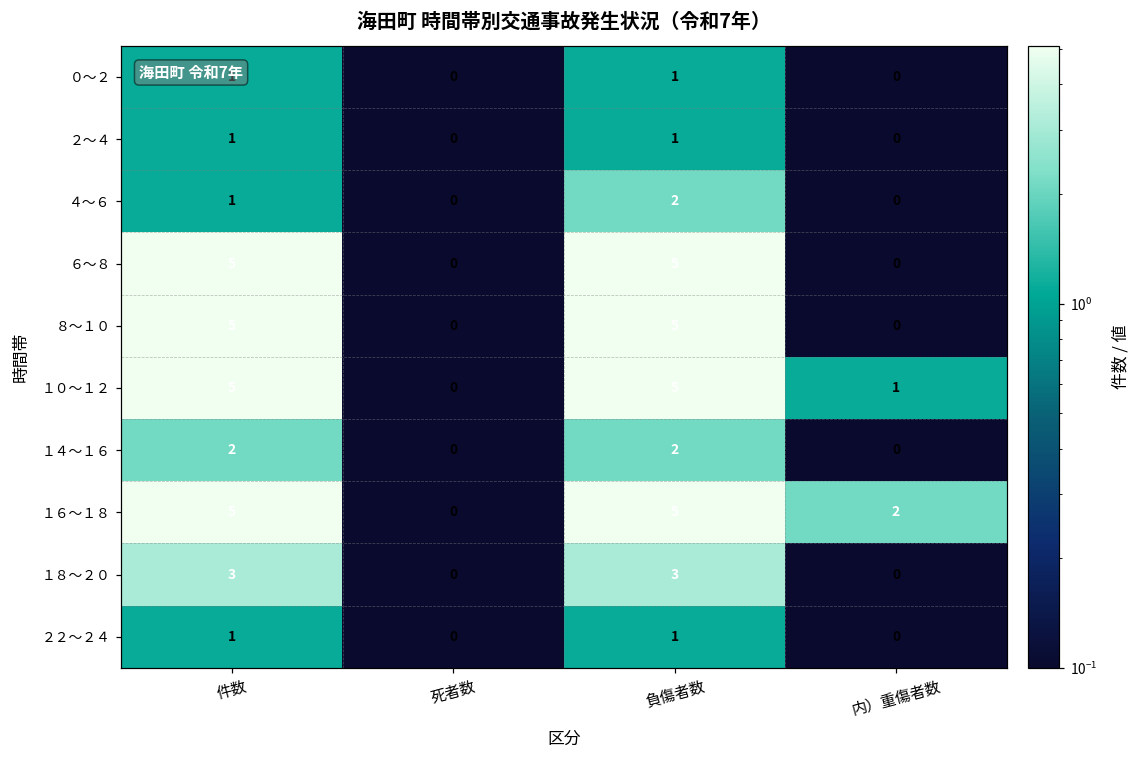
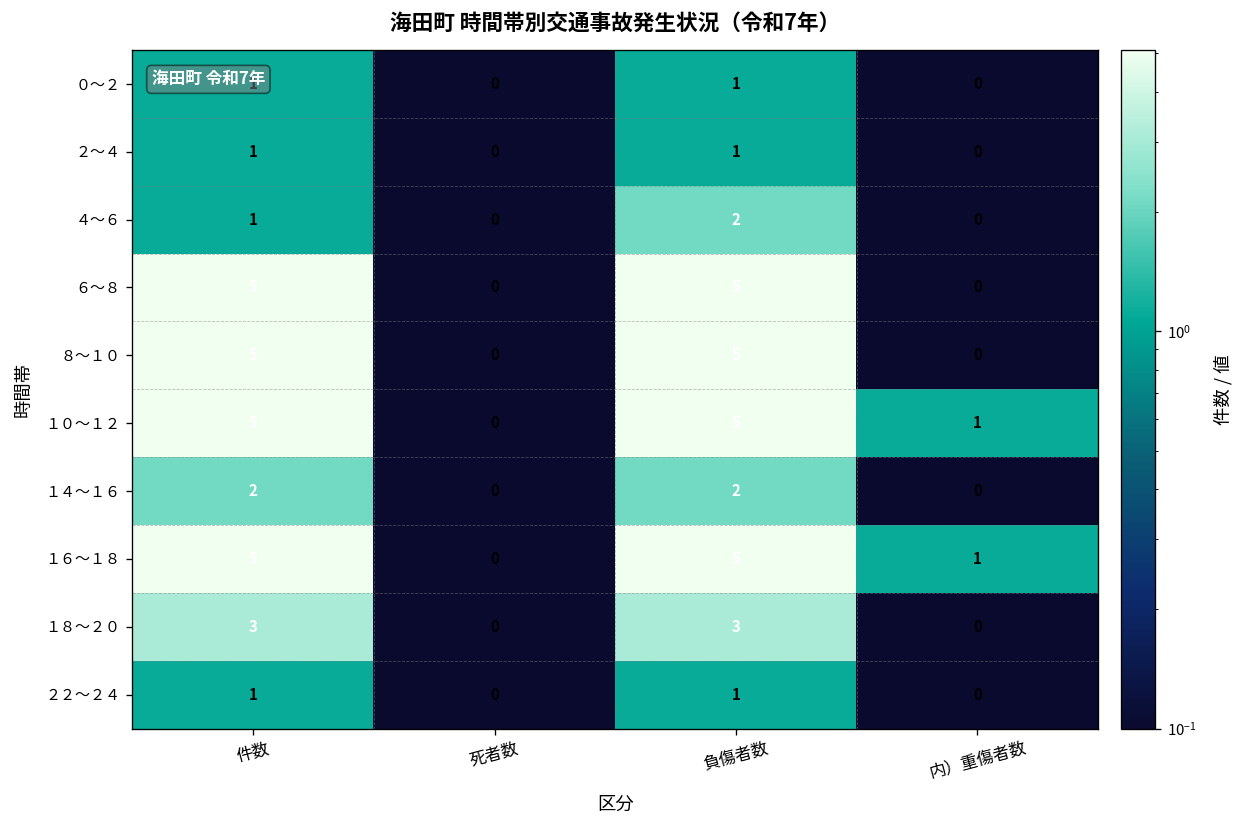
  {
    "０～２": {
      "負傷者数": 1
    },
    "２～４": {
      "件数": 1,
      "負傷者数": 1
    },
    "４～６": {
      "件数": 1,
      "負傷者数": 2
    },
    "１０～１２": {
      "内）重傷者数": 1
    },
    "１４～１６": {
      "件数": 2,
      "負傷者数": 2
    },
    "１６～１８": {
-     "内）重傷者数": 2
+     "内）重傷者数": 1
    },
    "１８～２０": {
      "件数": 3,
      "負傷者数": 3
    },
    "２２～２４": {
      "件数": 1,
      "負傷者数": 1
    }
  }
